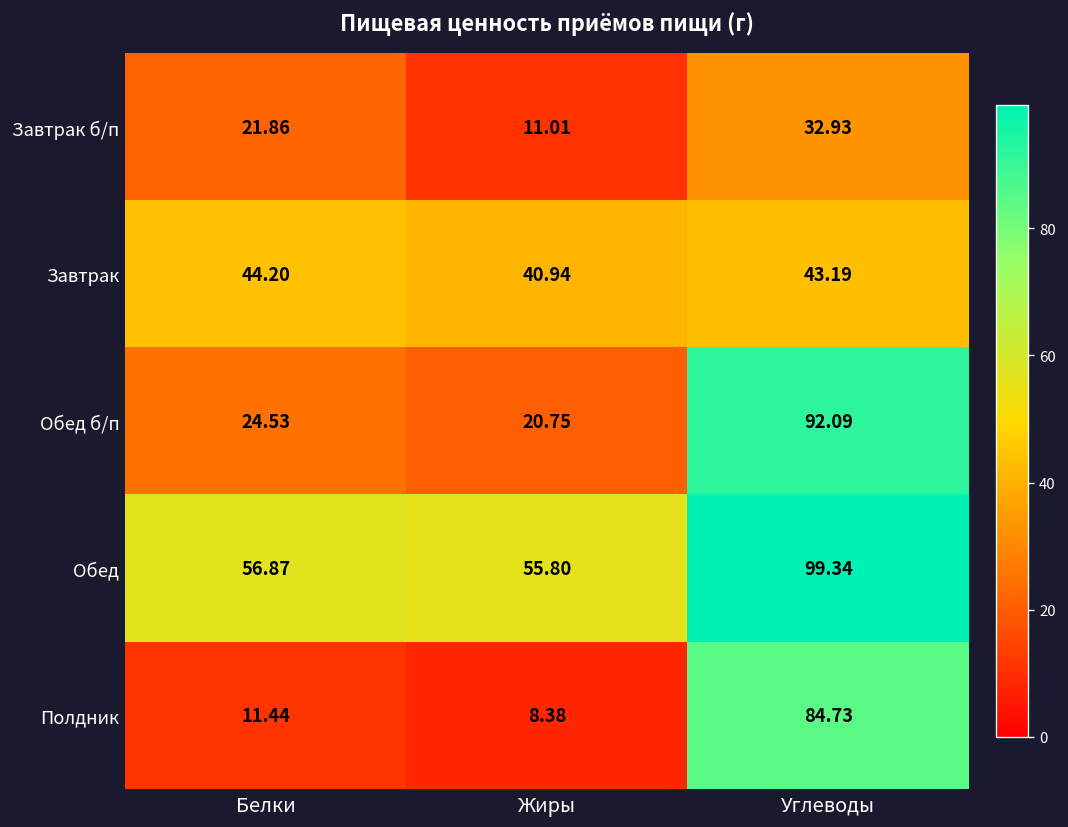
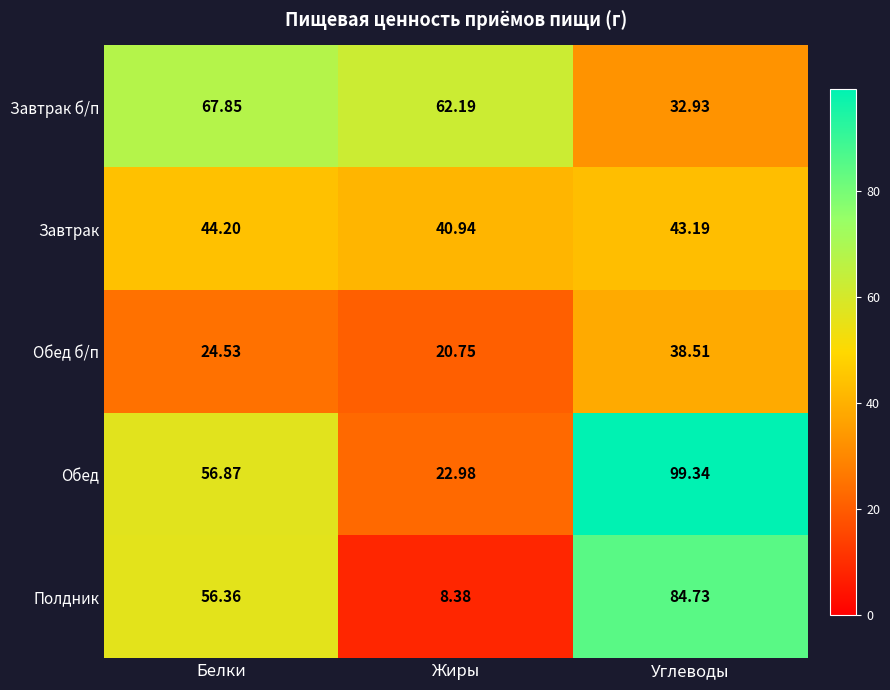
  {
    "Завтрак б/п": {
-     "Белки": 21.86,
-     "Жиры": 11.01,
+     "Белки": 67.85,
+     "Жиры": 62.19,
      "Углеводы": 32.93
    },
    "Завтрак": {
      "Белки": 44.20,
      "Жиры": 40.94,
      "Углеводы": 43.19
    },
    "Обед б/п": {
      "Белки": 24.53,
      "Жиры": 20.75,
-     "Углеводы": 92.09
+     "Углеводы": 38.51
    },
    "Обед": {
      "Белки": 56.87,
-     "Жиры": 55.80,
+     "Жиры": 22.98,
      "Углеводы": 99.34
    },
    "Полдник": {
-     "Белки": 11.44,
+     "Белки": 56.36,
      "Жиры": 8.38,
      "Углеводы": 84.73
    }
  }
